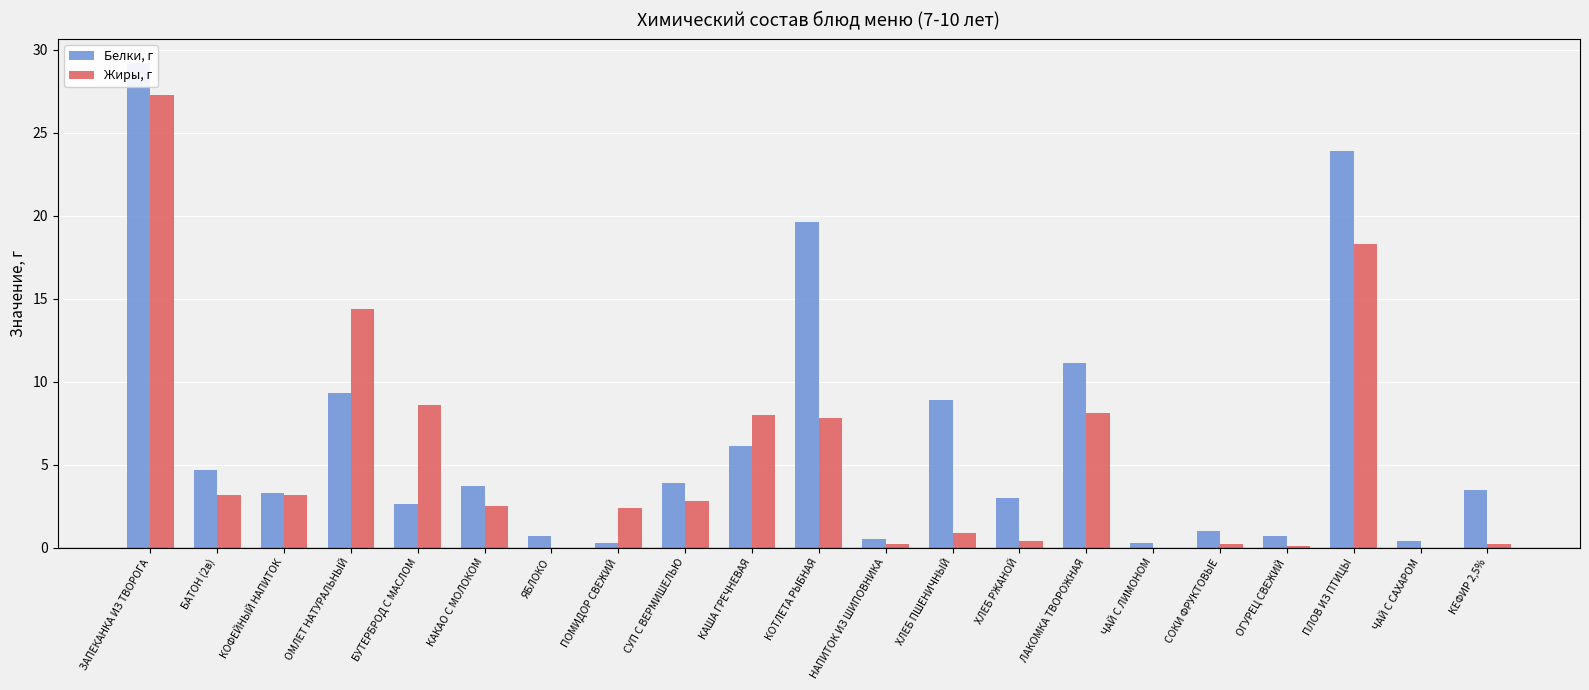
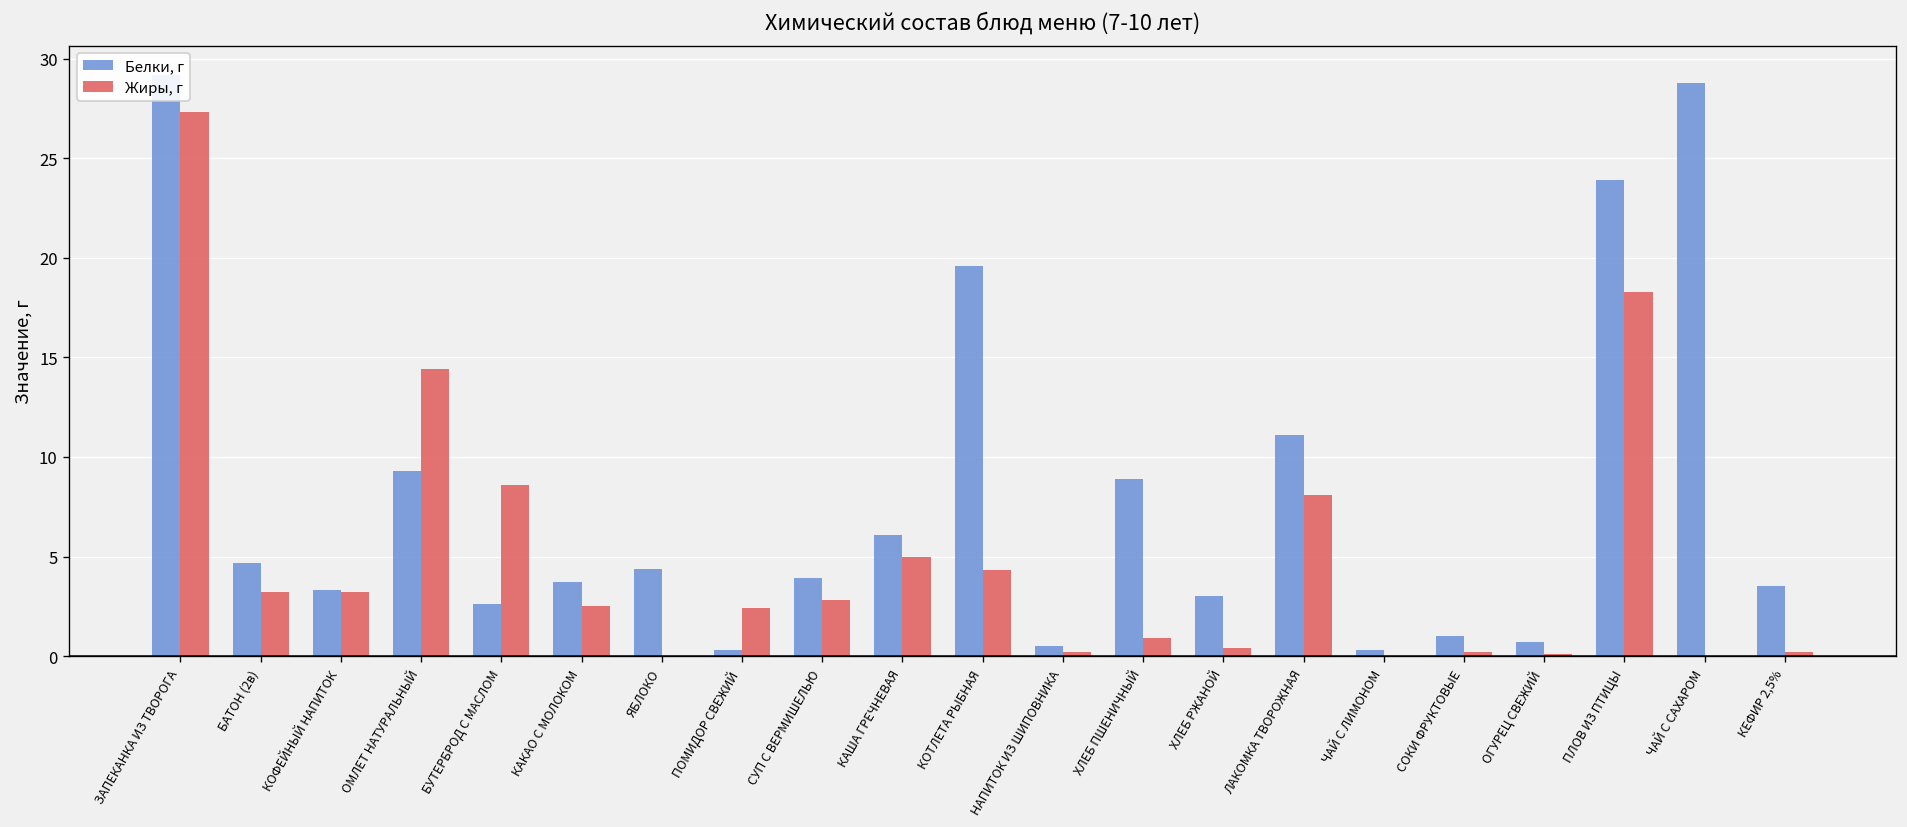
  {
    "Белки, г": {
      "БАТОН (2в)": 4.7,
      "КОФЕЙНЫЙ НАПИТОК": 3.3,
      "ОМЛЕТ НАТУРАЛЬНЫЙ": 9.3,
      "БУТЕРБРОД С МАСЛОМ": 2.6,
      "КАКАО С МОЛОКОМ": 3.7,
-     "ЯБЛОКО": 0.7,
+     "ЯБЛОКО": 4.4,
      "ПОМИДОР СВЕЖИЙ": 0.3,
      "СУП С ВЕРМИШЕЛЬЮ": 3.9,
      "КАША ГРЕЧНЕВАЯ": 6.1,
      "КОТЛЕТА РЫБНАЯ": 19.6,
      "НАПИТОК ИЗ ШИПОВНИКА": 0.5,
      "ХЛЕБ ПШЕНИЧНЫЙ": 8.9,
      "ХЛЕБ РЖАНОЙ": 3.0,
      "ЛАКОМКА ТВОРОЖНАЯ": 11.1,
      "ЧАЙ С ЛИМОНОМ": 0.3,
      "СОКИ ФРУКТОВЫЕ": 1.0,
      "ОГУРЕЦ СВЕЖИЙ": 0.7,
      "ПЛОВ ИЗ ПТИЦЫ": 23.9,
-     "ЧАЙ С САХАРОМ": 0.4,
+     "ЧАЙ С САХАРОМ": 28.8,
      "КЕФИР 2,5%": 3.5
    },
    "Жиры, г": {
      "ЗАПЕКАНКА ИЗ ТВОРОГА": 27.3,
      "БАТОН (2в)": 3.2,
      "КОФЕЙНЫЙ НАПИТОК": 3.2,
      "ОМЛЕТ НАТУРАЛЬНЫЙ": 14.4,
      "БУТЕРБРОД С МАСЛОМ": 8.6,
      "КАКАО С МОЛОКОМ": 2.5,
      "ЯБЛОКО": 0.0,
      "ПОМИДОР СВЕЖИЙ": 2.4,
      "СУП С ВЕРМИШЕЛЬЮ": 2.8,
-     "КАША ГРЕЧНЕВАЯ": 8,
-     "КОТЛЕТА РЫБНАЯ": 7.8,
+     "КАША ГРЕЧНЕВАЯ": 5,
+     "КОТЛЕТА РЫБНАЯ": 4.3,
      "НАПИТОК ИЗ ШИПОВНИКА": 0.2,
      "ХЛЕБ ПШЕНИЧНЫЙ": 0.9,
      "ХЛЕБ РЖАНОЙ": 0.4,
      "ЛАКОМКА ТВОРОЖНАЯ": 8.1,
      "ЧАЙ С ЛИМОНОМ": 0.0,
      "СОКИ ФРУКТОВЫЕ": 0.2,
      "ПЛОВ ИЗ ПТИЦЫ": 18.3,
      "ЧАЙ С САХАРОМ": 0.0,
      "КЕФИР 2,5%": 0.2
    }
  }
